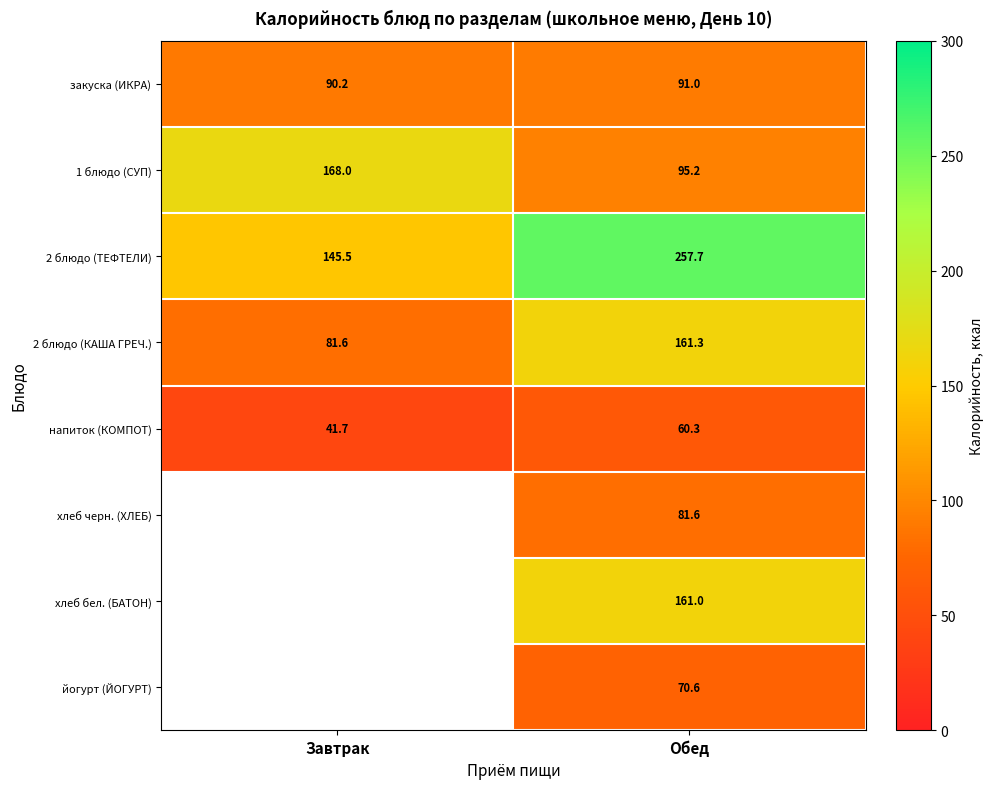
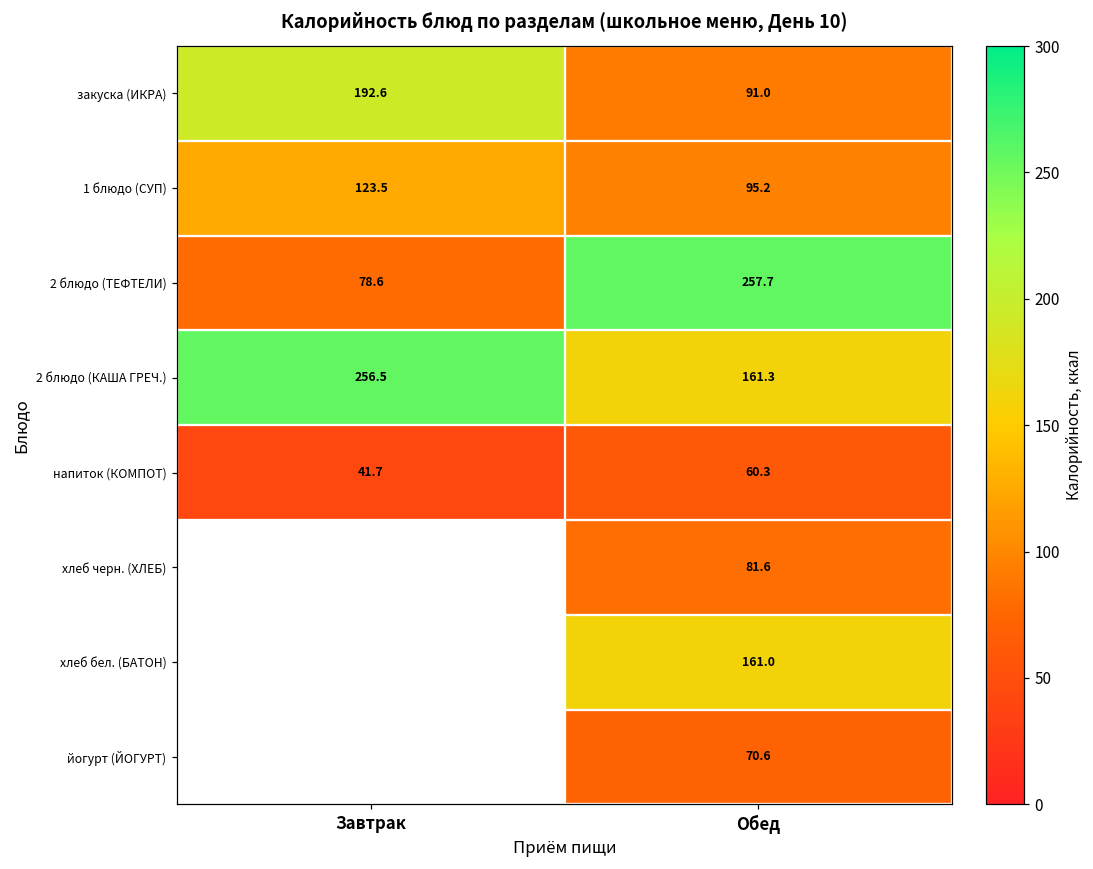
  {
    "закуска (ИКРА)": {
-     "Завтрак": 90.2,
+     "Завтрак": 192.6,
      "Обед": 91.0
    },
    "1 блюдо (СУП)": {
-     "Завтрак": 168.0,
+     "Завтрак": 123.5,
      "Обед": 95.2
    },
    "2 блюдо (ТЕФТЕЛИ)": {
-     "Завтрак": 145.5,
+     "Завтрак": 78.6,
      "Обед": 257.7
    },
    "2 блюдо (КАША ГРЕЧ.)": {
-     "Завтрак": 81.6,
+     "Завтрак": 256.5,
      "Обед": 161.3
    },
    "напиток (КОМПОТ)": {
      "Завтрак": 41.7,
      "Обед": 60.3
    },
    "хлеб черн. (ХЛЕБ)": {
      "Обед": 81.6
    },
    "хлеб бел. (БАТОН)": {
      "Обед": 161.0
    },
    "йогурт (ЙОГУРТ)": {
      "Обед": 70.6
    }
  }
